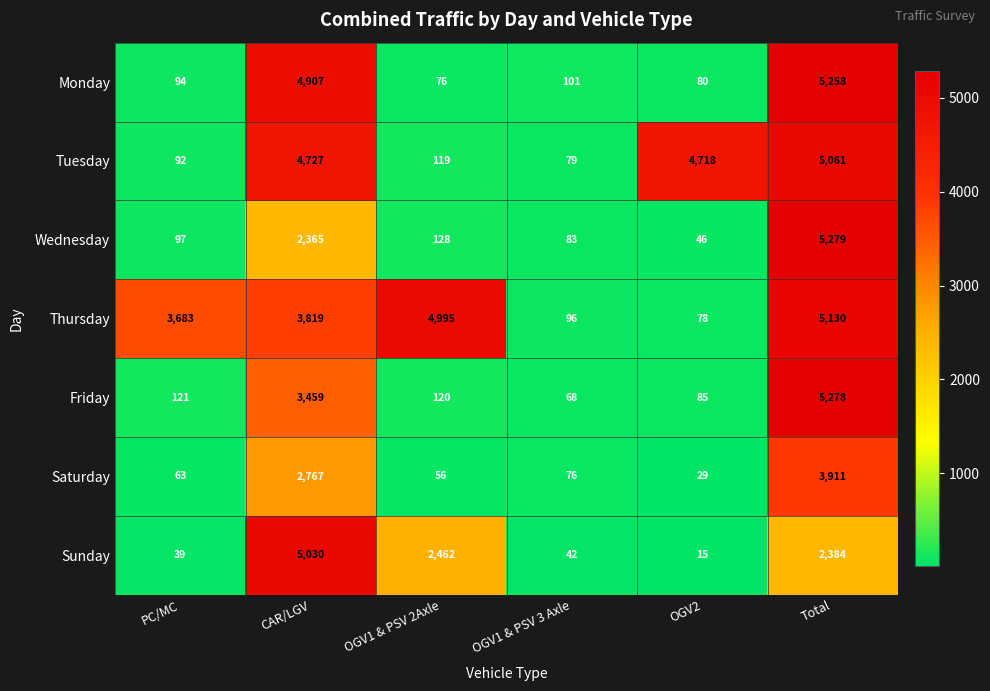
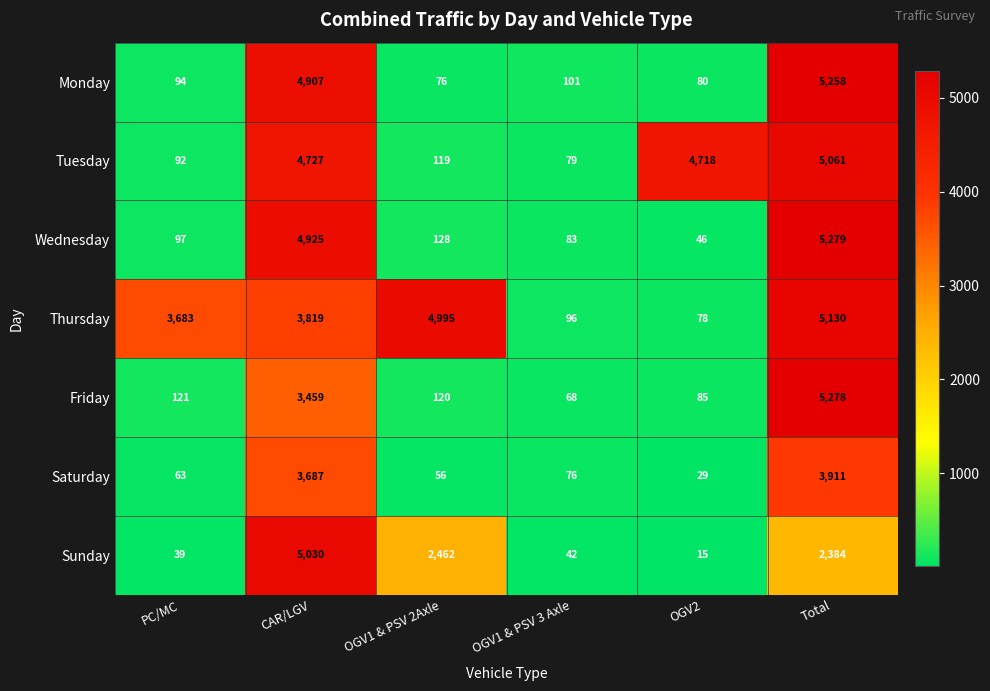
  {
    "Monday": {
      "PC/MC": "94",
      "CAR/LGV": "4,907",
      "OGV1 & PSV 2Axle": "76",
      "OGV1 & PSV 3 Axle": "101",
      "OGV2": "80",
      "Total": "5,258"
    },
    "Tuesday": {
      "PC/MC": "92",
      "CAR/LGV": "4,727",
      "OGV1 & PSV 2Axle": "119",
      "OGV1 & PSV 3 Axle": "79",
      "OGV2": "4,718",
      "Total": "5,061"
    },
    "Wednesday": {
      "PC/MC": "97",
-     "CAR/LGV": "2,365",
+     "CAR/LGV": "4,925",
      "OGV1 & PSV 2Axle": "128",
      "OGV1 & PSV 3 Axle": "83",
      "OGV2": "46",
      "Total": "5,279"
    },
    "Thursday": {
      "PC/MC": "3,683",
      "CAR/LGV": "3,819",
      "OGV1 & PSV 2Axle": "4,995",
      "OGV1 & PSV 3 Axle": "96",
      "OGV2": "78",
      "Total": "5,130"
    },
    "Friday": {
      "PC/MC": "121",
      "CAR/LGV": "3,459",
      "OGV1 & PSV 2Axle": "120",
      "OGV1 & PSV 3 Axle": "68",
      "OGV2": "85",
      "Total": "5,278"
    },
    "Saturday": {
      "PC/MC": "63",
-     "CAR/LGV": "2,767",
+     "CAR/LGV": "3,687",
      "OGV1 & PSV 2Axle": "56",
      "OGV1 & PSV 3 Axle": "76",
      "OGV2": "29",
      "Total": "3,911"
    },
    "Sunday": {
      "PC/MC": "39",
      "CAR/LGV": "5,030",
      "OGV1 & PSV 2Axle": "2,462",
      "OGV1 & PSV 3 Axle": "42",
      "OGV2": "15",
      "Total": "2,384"
    }
  }
